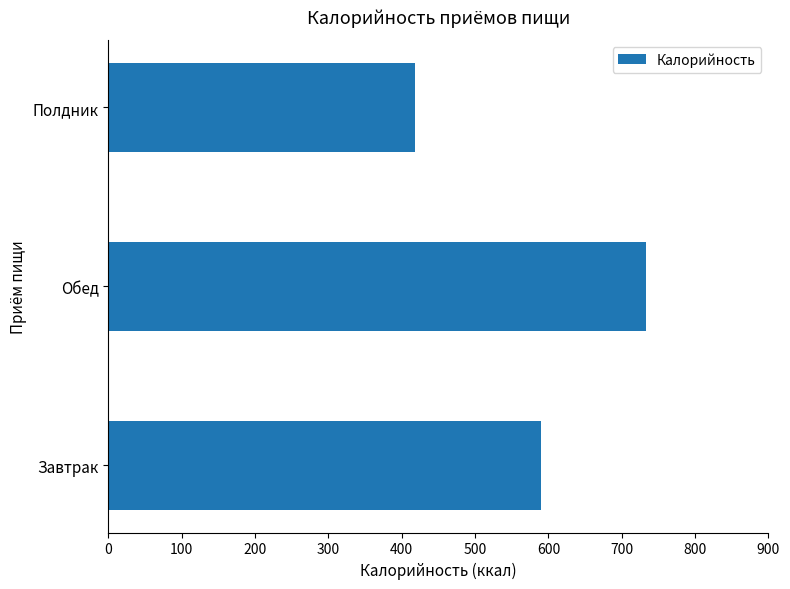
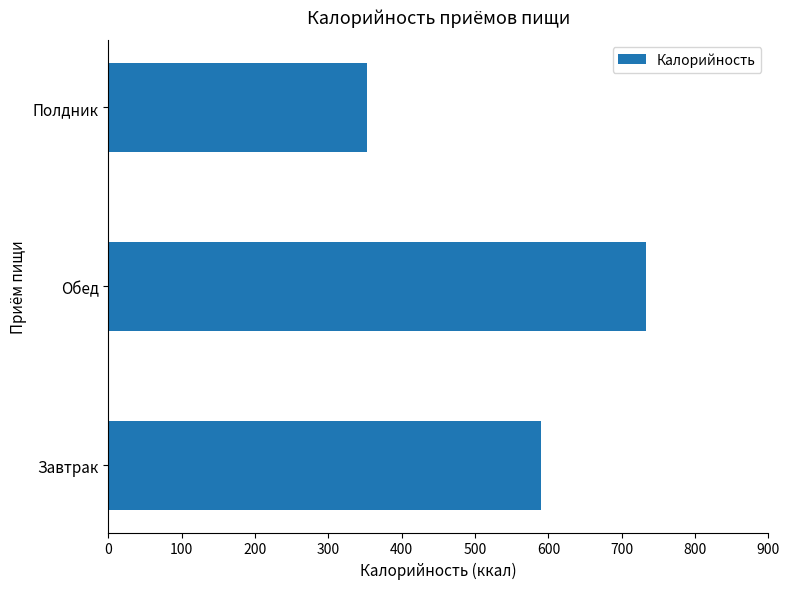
  {
-   "Полдник": 420,
+   "Полдник": 350,
    "Обед": 730,
    "Завтрак": 590
  }
